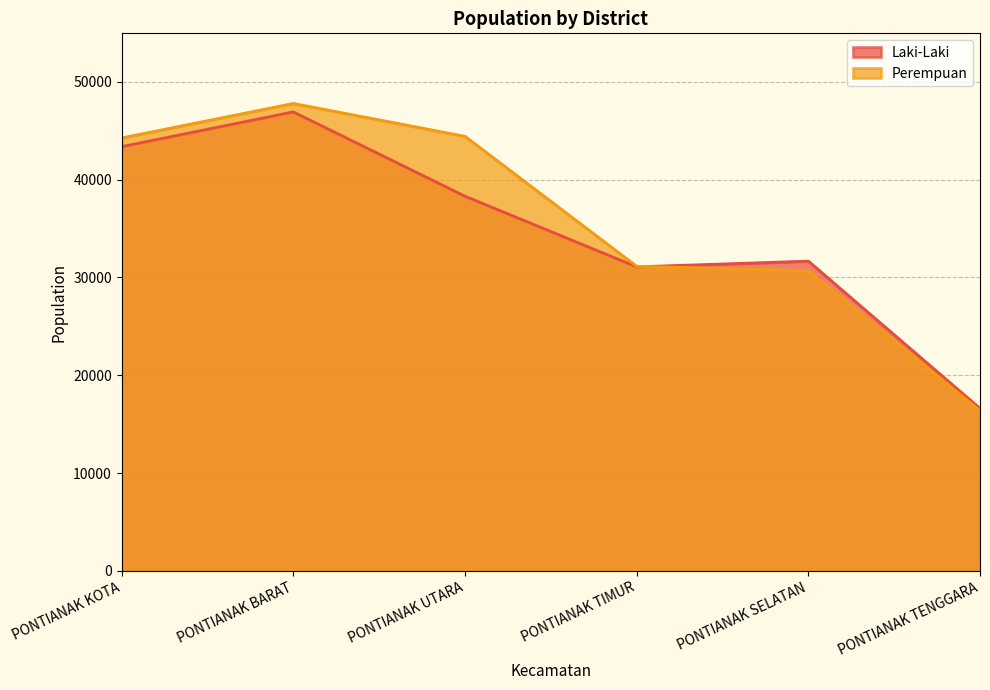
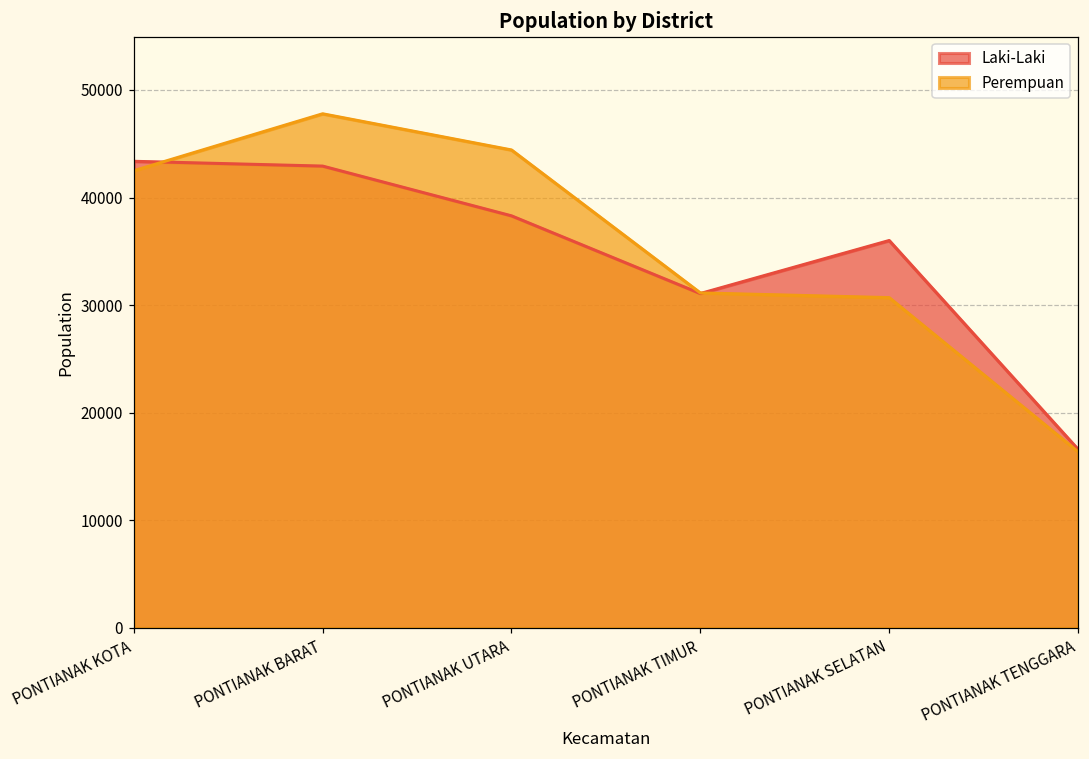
  {
    "Laki-Laki": {
      "PONTIANAK KOTA": 43000,
-     "PONTIANAK BARAT": 47000,
+     "PONTIANAK BARAT": 43000,
      "PONTIANAK UTARA": 38000,
-     "PONTIANAK SELATAN": 32000
+     "PONTIANAK SELATAN": 36000
    },
    "Perempuan": {
-     "PONTIANAK KOTA": 44000,
+     "PONTIANAK KOTA": 42000,
      "PONTIANAK BARAT": 48000,
      "PONTIANAK UTARA": 44000,
      "PONTIANAK SELATAN": 31000
    }
  }
